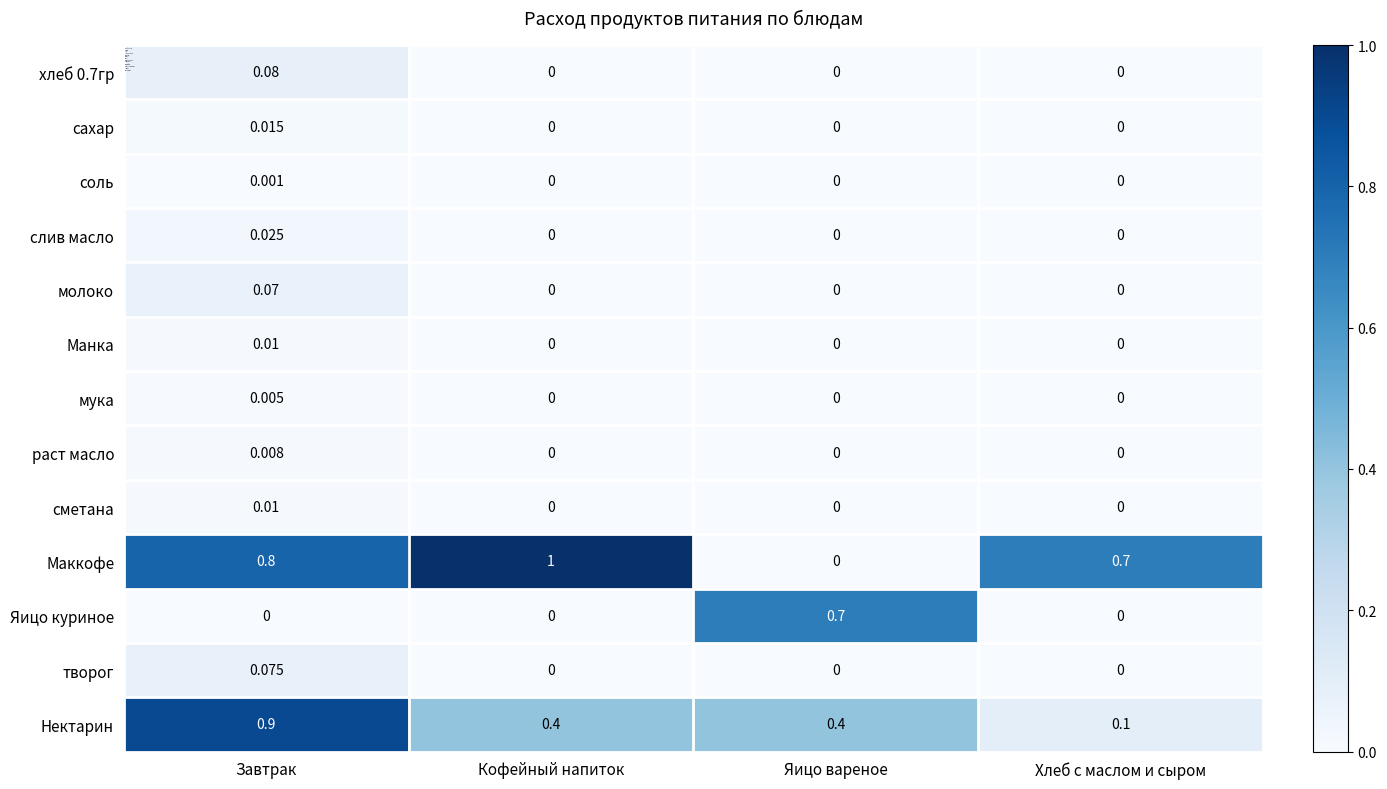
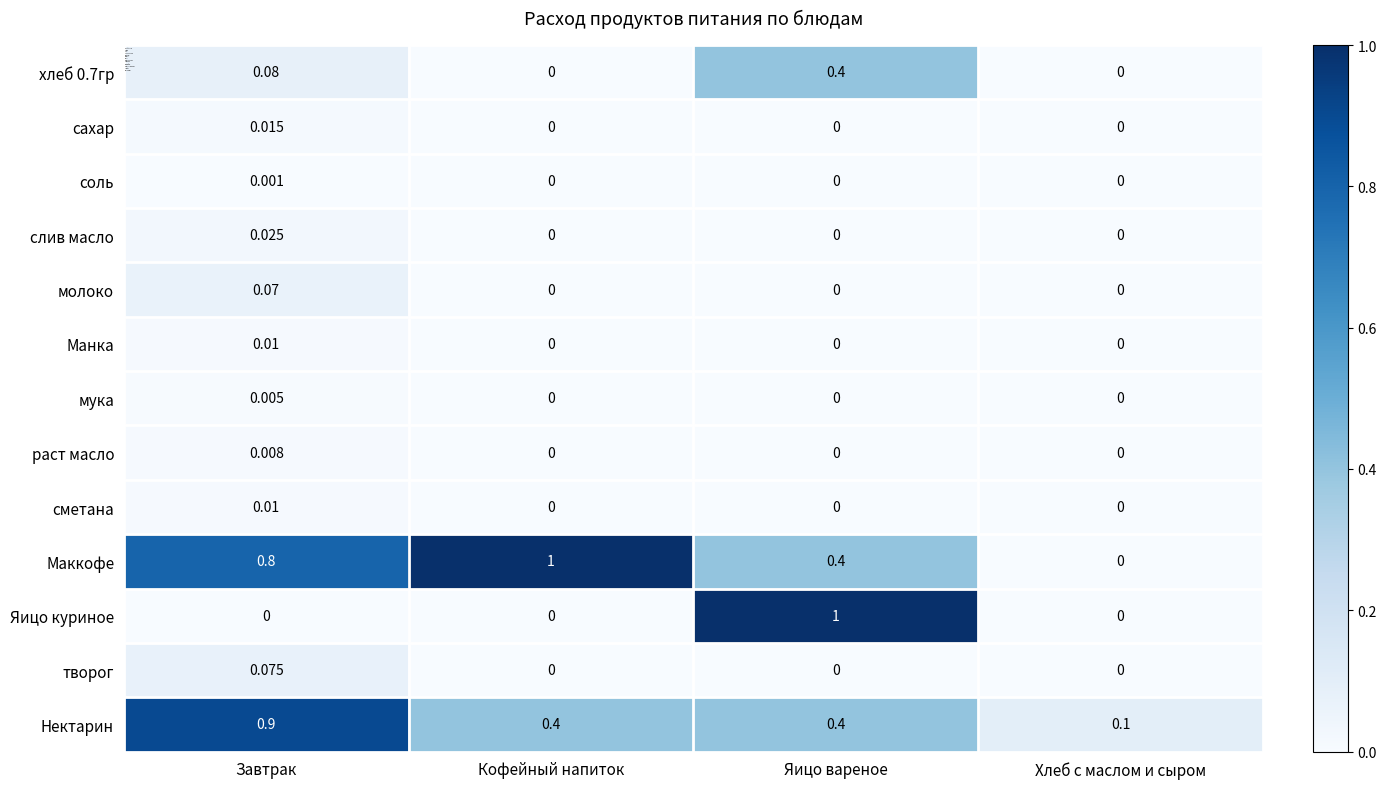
  {
    "хлеб 0.7гр": {
      "Завтрак": 0.08,
      "Кофейный напиток": 0,
-     "Яицо вареное": 0,
+     "Яицо вареное": 0.4,
      "Хлеб с маслом и сыром": 0
    },
    "сахар": {
      "Завтрак": 0.015,
      "Кофейный напиток": 0,
      "Яицо вареное": 0,
      "Хлеб с маслом и сыром": 0
    },
    "соль": {
      "Завтрак": 0.001,
      "Кофейный напиток": 0,
      "Яицо вареное": 0,
      "Хлеб с маслом и сыром": 0
    },
    "слив масло": {
      "Завтрак": 0.025,
      "Кофейный напиток": 0,
      "Яицо вареное": 0,
      "Хлеб с маслом и сыром": 0
    },
    "молоко": {
      "Завтрак": 0.07,
      "Кофейный напиток": 0,
      "Яицо вареное": 0,
      "Хлеб с маслом и сыром": 0
    },
    "Манка": {
      "Завтрак": 0.01,
      "Кофейный напиток": 0,
      "Яицо вареное": 0,
      "Хлеб с маслом и сыром": 0
    },
    "мука": {
      "Завтрак": 0.005,
      "Кофейный напиток": 0,
      "Яицо вареное": 0,
      "Хлеб с маслом и сыром": 0
    },
    "раст масло": {
      "Завтрак": 0.008,
      "Кофейный напиток": 0,
      "Яицо вареное": 0,
      "Хлеб с маслом и сыром": 0
    },
    "сметана": {
      "Завтрак": 0.01,
      "Кофейный напиток": 0,
      "Яицо вареное": 0,
      "Хлеб с маслом и сыром": 0
    },
    "Маккофе": {
      "Завтрак": 0.8,
      "Кофейный напиток": 1,
-     "Яицо вареное": 0,
-     "Хлеб с маслом и сыром": 0.7
+     "Яицо вареное": 0.4,
+     "Хлеб с маслом и сыром": 0
    },
    "Яицо куриное": {
      "Завтрак": 0,
      "Кофейный напиток": 0,
-     "Яицо вареное": 0.7,
+     "Яицо вареное": 1,
      "Хлеб с маслом и сыром": 0
    },
    "творог": {
      "Завтрак": 0.075,
      "Кофейный напиток": 0,
      "Яицо вареное": 0,
      "Хлеб с маслом и сыром": 0
    },
    "Нектарин": {
      "Завтрак": 0.9,
      "Кофейный напиток": 0.4,
      "Яицо вареное": 0.4,
      "Хлеб с маслом и сыром": 0.1
    }
  }
